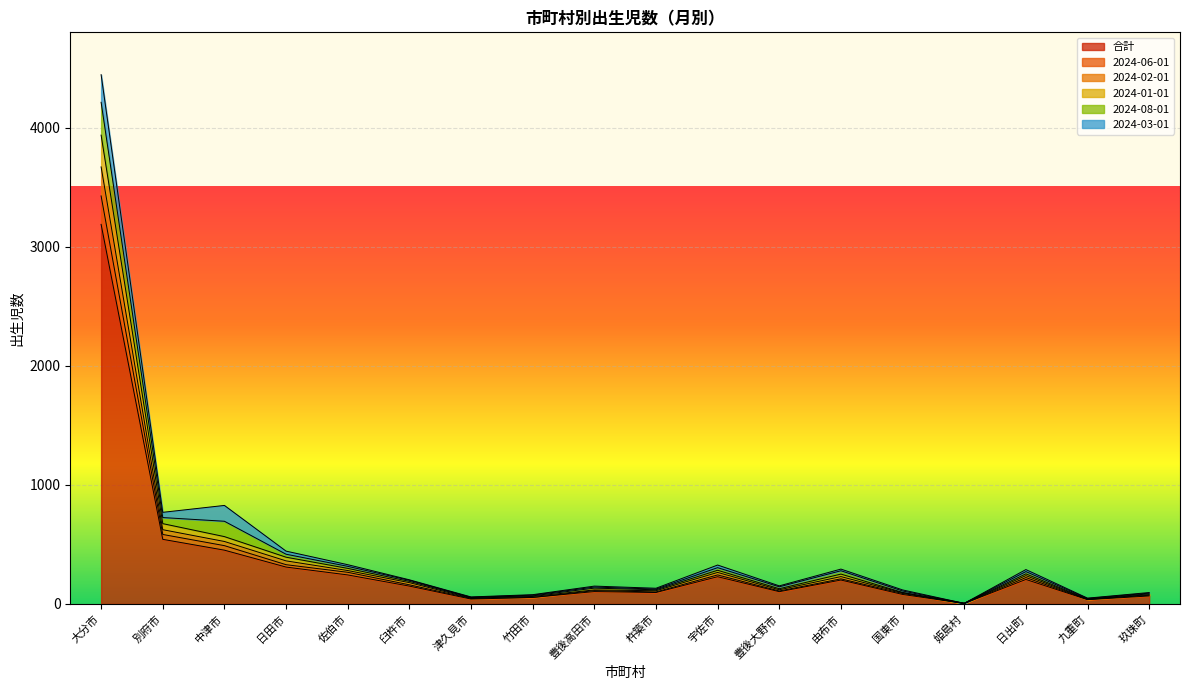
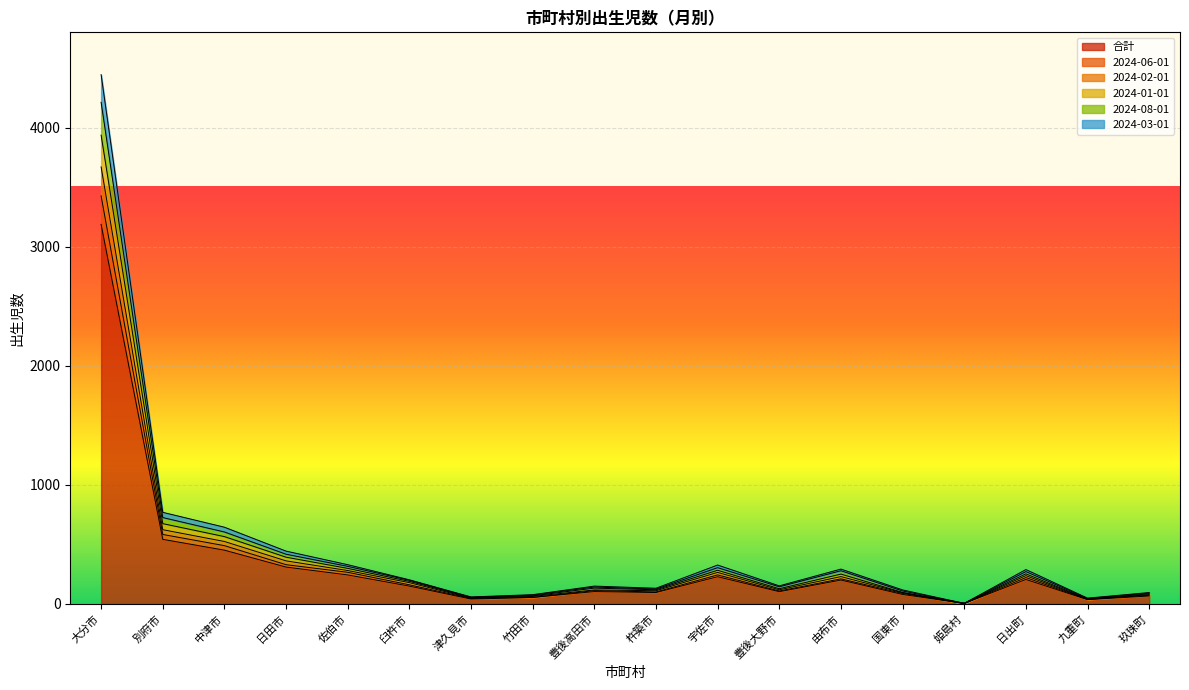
  {
    "2024-08-01": {
      "大分市": 280,
      "別府市": 50,
-     "中津市": 130,
+     "中津市": 40,
      "日田市": 30,
      "宇佐市": 20
    },
    "2024-03-01": {
      "大分市": 230,
      "別府市": 40,
-     "中津市": 130,
+     "中津市": 40,
      "日田市": 30,
      "宇佐市": 20
    }
  }
